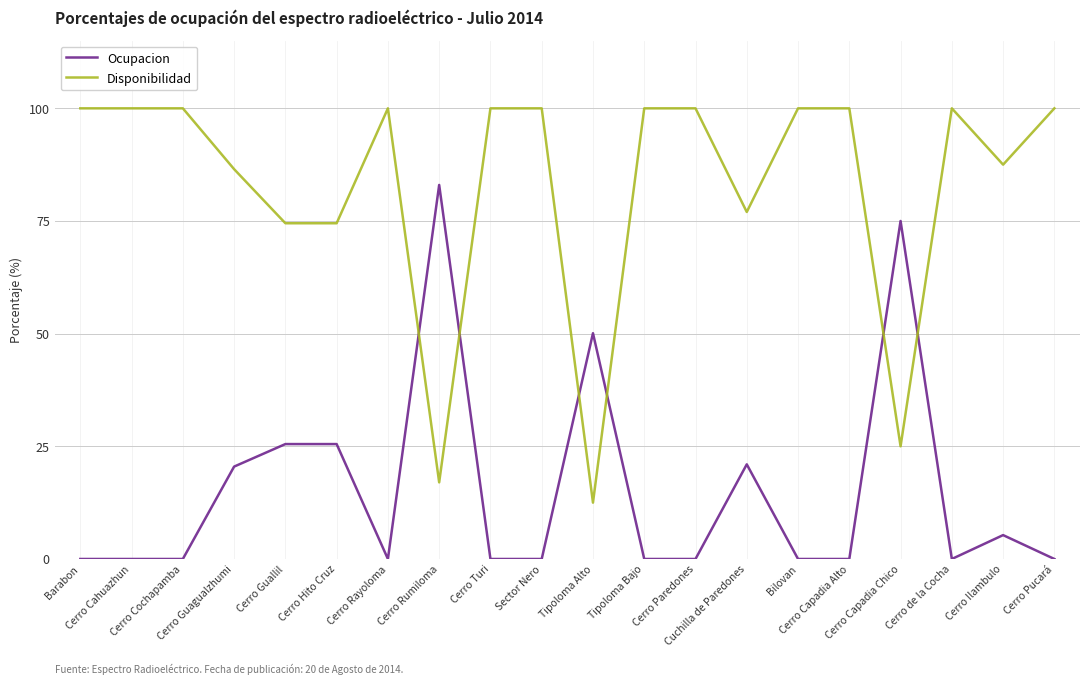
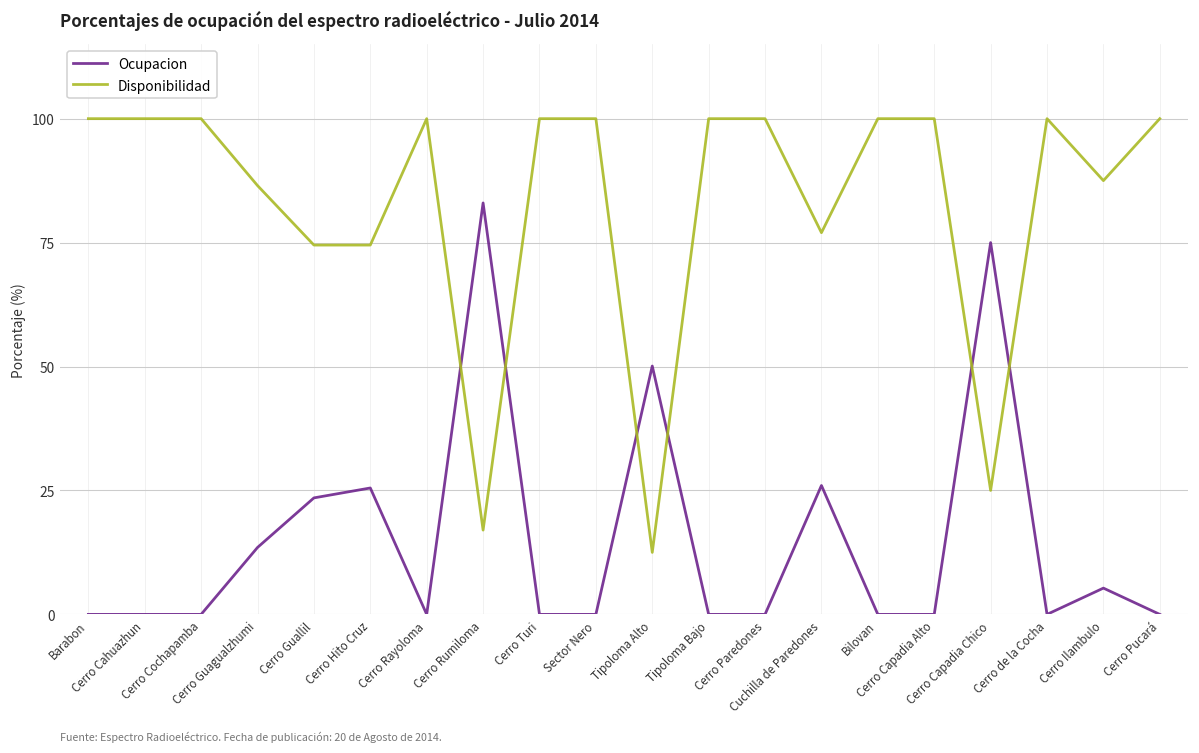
  {
    "Ocupacion": {
      "Barabon": 0,
      "Cerro Cahuazhun": 0,
      "Cerro Cochapamba": 0,
-     "Cerro Guagualzhumi": 21,
-     "Cerro Guallil": 26,
+     "Cerro Guagualzhumi": 14,
+     "Cerro Guallil": 24,
      "Cerro Hito Cruz": 26,
      "Cerro Rayoloma": 0,
      "Cerro Rumiloma": 83,
      "Cerro Turi": 0,
      "Sector Nero": 0,
      "Tipoloma Alto": 50,
      "Tipoloma Bajo": 0,
      "Cerro Paredones": 0,
-     "Cuchilla de Paredones": 21,
+     "Cuchilla de Paredones": 26,
      "Bilovan": 0,
      "Cerro Capadia Alto": 0,
      "Cerro Capadia Chico": 75,
      "Cerro de la Cocha": 0,
      "Cerro Ilambulo": 5,
      "Cerro Pucará": 0
    },
    "Disponibilidad": {
      "Barabon": 100,
      "Cerro Cahuazhun": 100,
      "Cerro Cochapamba": 100,
      "Cerro Guagualzhumi": 87,
      "Cerro Guallil": 75,
      "Cerro Hito Cruz": 75,
      "Cerro Rayoloma": 100,
      "Cerro Rumiloma": 17,
      "Cerro Turi": 100,
      "Sector Nero": 100,
      "Tipoloma Alto": 13,
      "Tipoloma Bajo": 100,
      "Cerro Paredones": 100,
      "Cuchilla de Paredones": 77,
      "Bilovan": 100,
      "Cerro Capadia Alto": 100,
      "Cerro Capadia Chico": 25,
      "Cerro de la Cocha": 100,
      "Cerro Ilambulo": 88,
      "Cerro Pucará": 100
    }
  }
